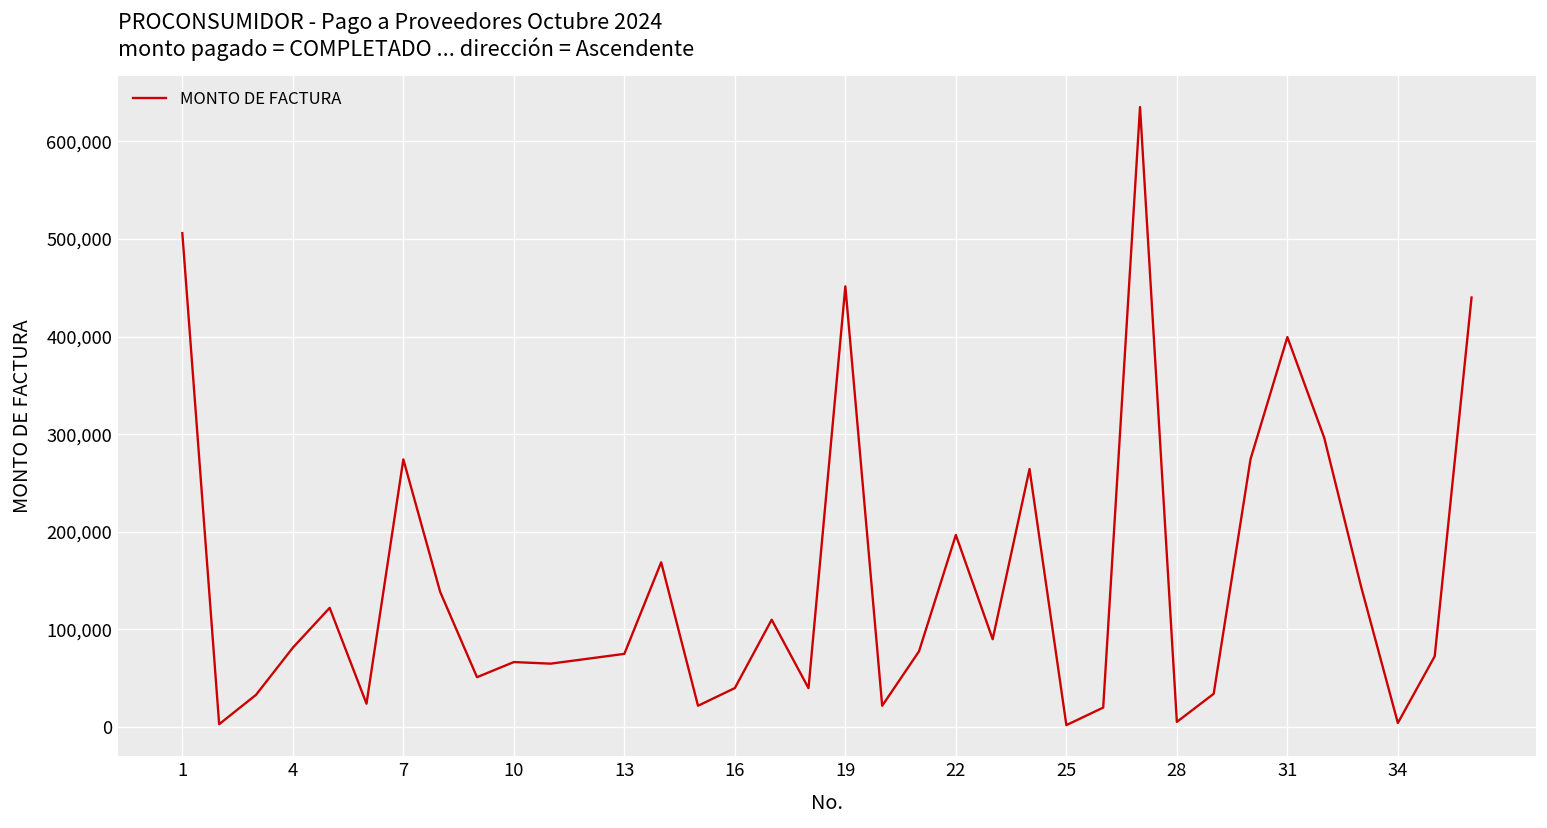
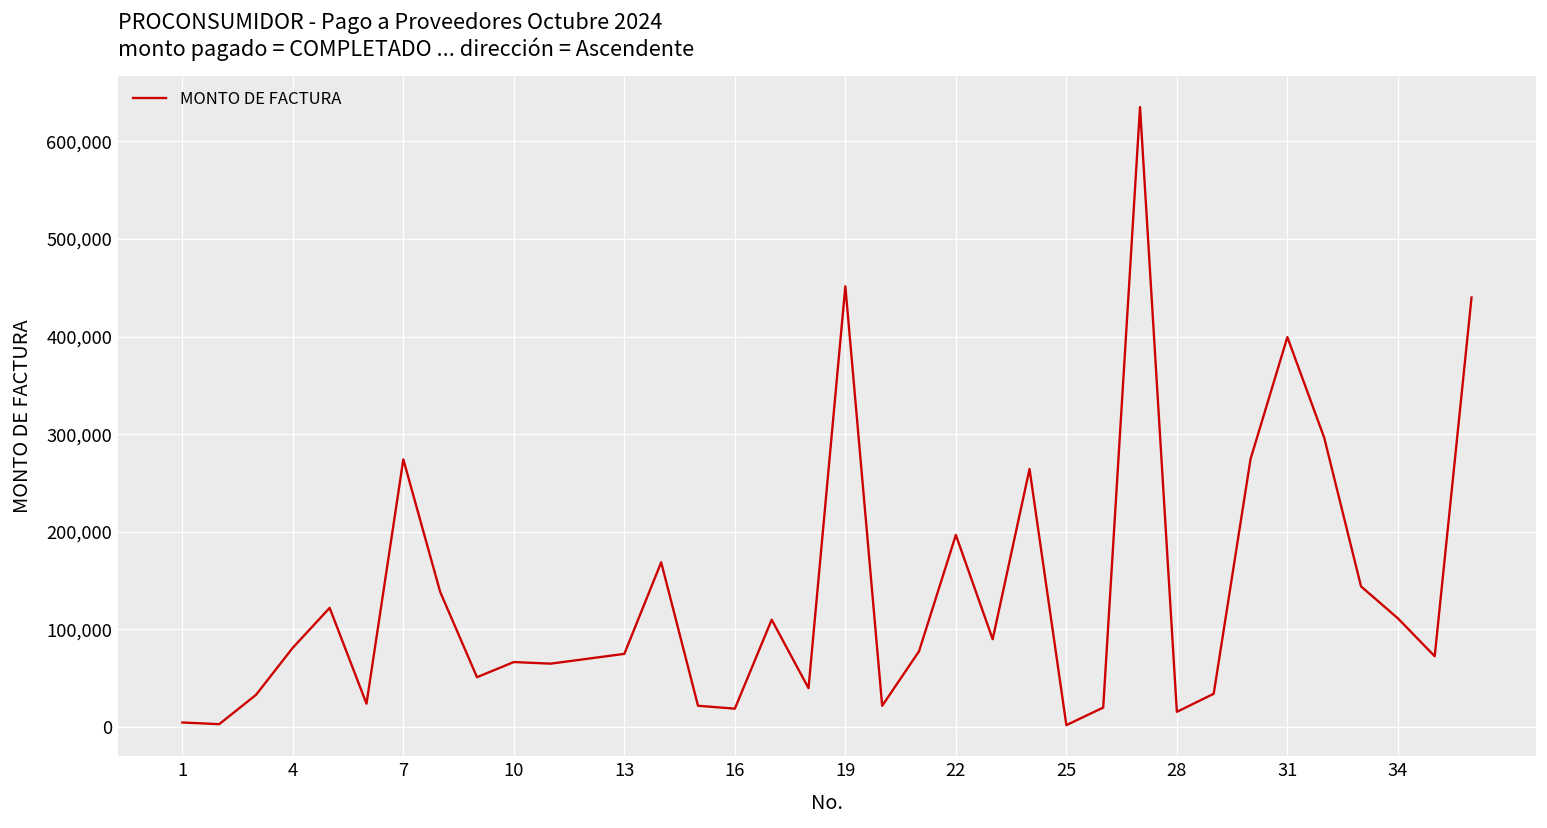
  {
-   "1": "510,000",
+   "1": "0",
    "4": "80,000",
    "7": "270,000",
    "10": "70,000",
    "13": "80,000",
-   "16": "40,000",
+   "16": "20,000",
    "19": "450,000",
    "22": "200,000",
    "25": "0",
-   "28": "10,000",
+   "28": "20,000",
    "31": "400,000",
-   "34": "0"
+   "34": "110,000"
  }
